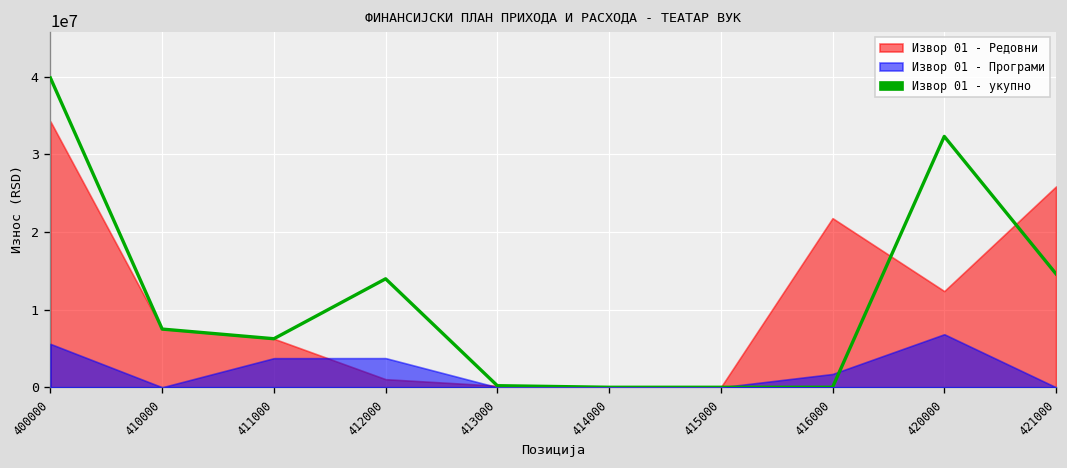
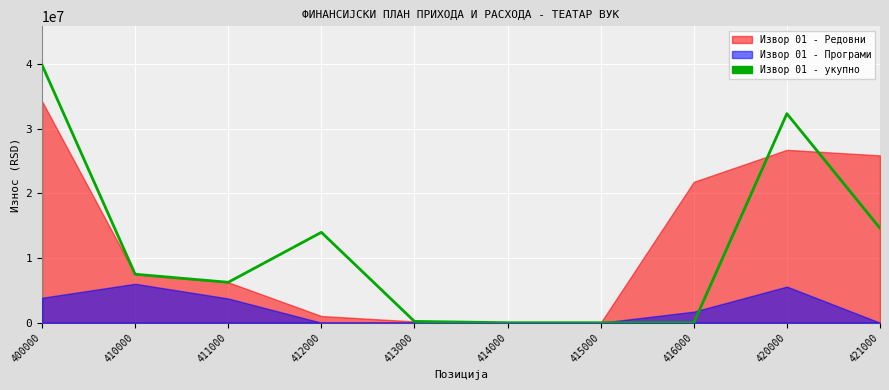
  {
    "Извор 01 - укупно": {
      "400000": 40000000,
      "412000": 14000000,
      "416000": 0,
      "420000": 32000000,
      "421000": 15000000
    },
    "Извор 01 - Редовни": {
      "400000": 34000000,
      "412000": 1000000,
      "416000": 22000000,
-     "420000": 12000000,
+     "420000": 27000000,
      "421000": 26000000
    },
    "Извор 01 - Програми": {
-     "400000": 6000000,
-     "410000": 0,
+     "400000": 4000000,
+     "410000": 6000000,
      "411000": 4000000,
-     "412000": 4000000,
+     "412000": 0,
      "416000": 2000000,
-     "420000": 7000000,
+     "420000": 6000000,
      "421000": 0
    }
  }
